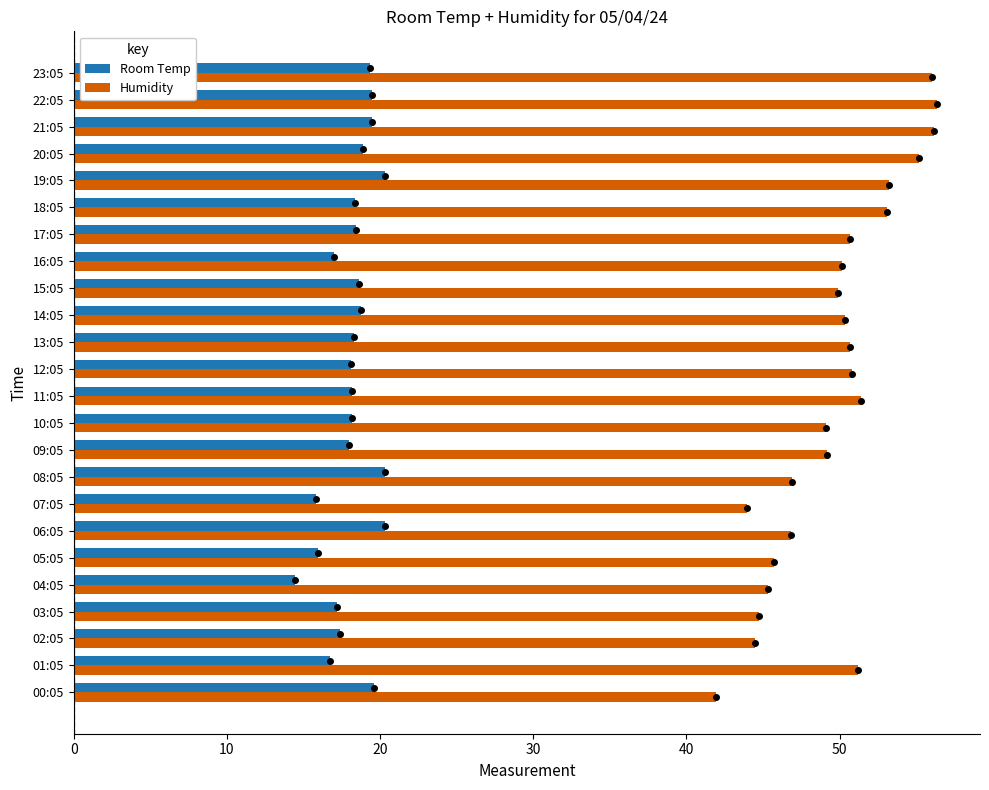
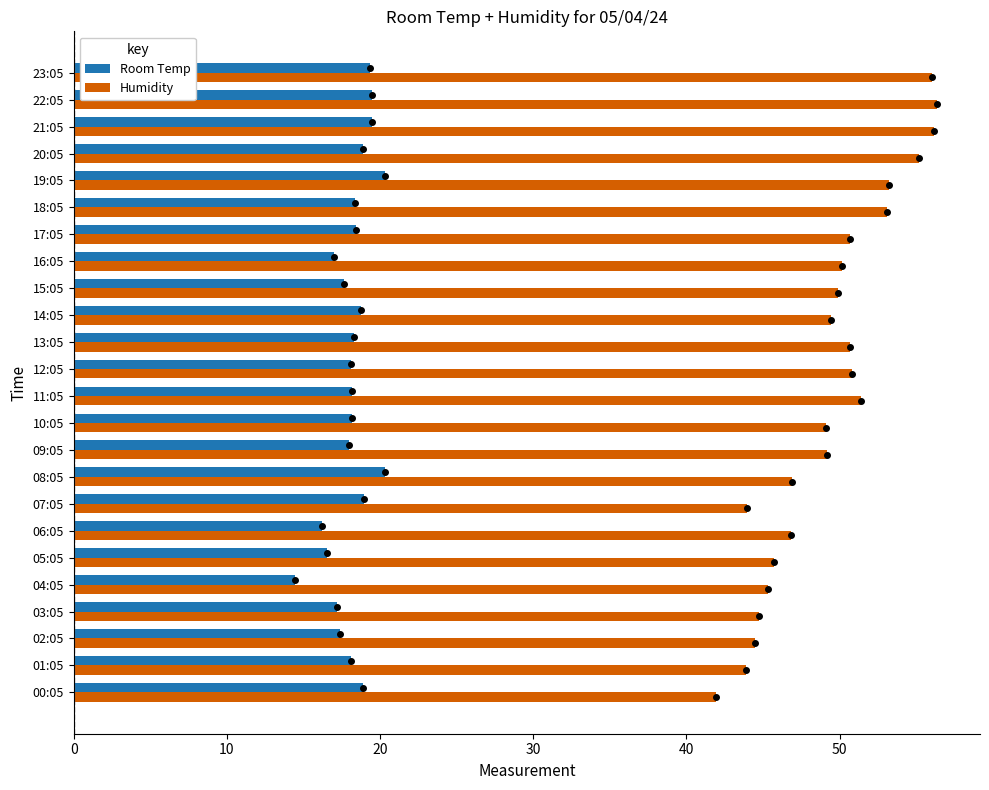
  {
    "Room Temp": {
      "23:05": 19.3,
      "22:05": 19.5,
      "21:05": 19.5,
      "20:05": 18.9,
      "19:05": 20.3,
      "18:05": 18.4,
      "17:05": 18.4,
      "16:05": 17.0,
-     "15:05": 18.6,
+     "15:05": 17.6,
      "14:05": 18.7,
      "13:05": 18.3,
      "12:05": 18.1,
      "11:05": 18.2,
      "10:05": 18.2,
      "09:05": 18.0,
      "08:05": 20.3,
-     "07:05": 15.9,
-     "06:05": 20.3,
-     "05:05": 16.0,
+     "07:05": 19.0,
+     "06:05": 16.2,
+     "05:05": 16.5,
      "04:05": 14.5,
      "03:05": 17.2,
      "02:05": 17.4,
-     "01:05": 16.7,
-     "00:05": 19.6
+     "01:05": 18.1,
+     "00:05": 18.9
    },
    "Humidity": {
      "23:05": 56.1,
      "22:05": 56.4,
      "21:05": 56.2,
      "20:05": 55.2,
      "19:05": 53.2,
      "18:05": 53.1,
      "17:05": 50.7,
      "16:05": 50.2,
      "15:05": 49.9,
-     "14:05": 50.4,
+     "14:05": 49.4,
      "13:05": 50.7,
      "12:05": 50.8,
      "11:05": 51.4,
      "10:05": 49.1,
      "09:05": 49.2,
      "08:05": 46.9,
      "07:05": 43.9,
      "06:05": 46.9,
      "05:05": 45.8,
      "04:05": 45.3,
      "03:05": 44.7,
      "02:05": 44.5,
-     "01:05": 51.2,
+     "01:05": 43.9,
      "00:05": 41.9
    }
  }
